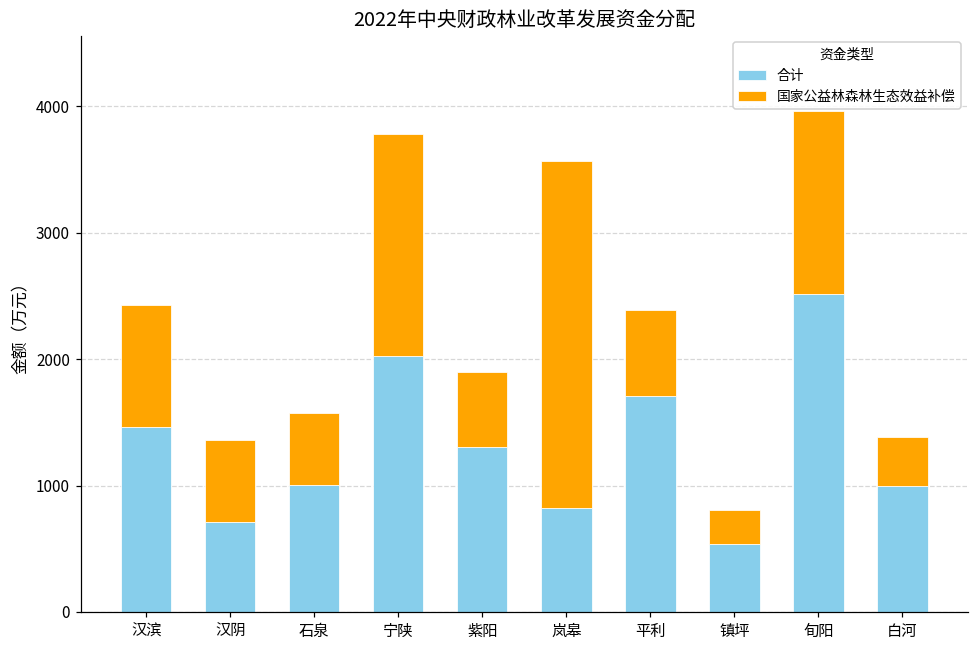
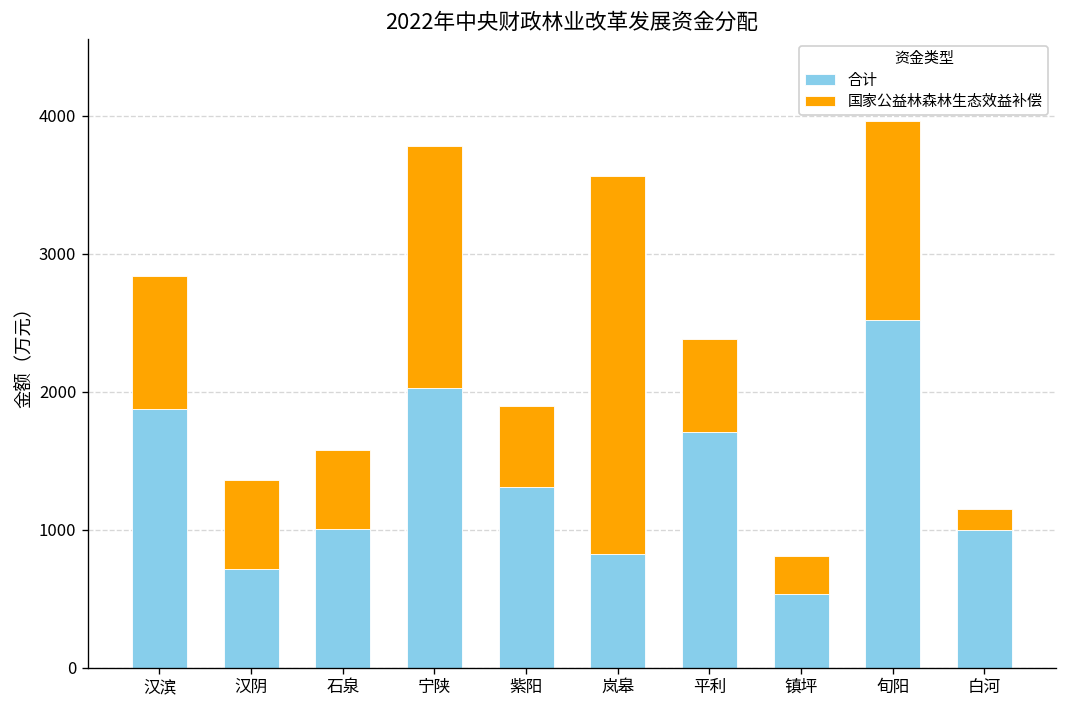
  {
    "合计": {
-     "汉滨": 1470,
+     "汉滨": 1870,
      "汉阴": 710,
      "石泉": 1000,
      "宁陕": 2030,
      "紫阳": 1310,
      "岚皋": 820,
      "平利": 1710,
      "镇坪": 540,
      "旬阳": 2520,
      "白河": 1000
    },
    "国家公益林森林生态效益补偿": {
      "汉滨": 960,
      "汉阴": 650,
      "石泉": 570,
      "宁陕": 1750,
      "紫阳": 590,
      "岚皋": 2740,
      "平利": 680,
      "镇坪": 270,
      "旬阳": 1450,
-     "白河": 390
+     "白河": 160
    }
  }
